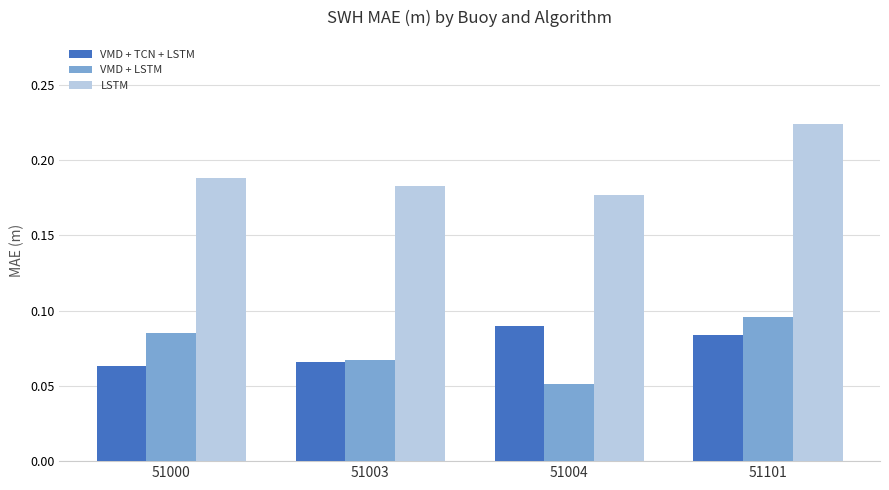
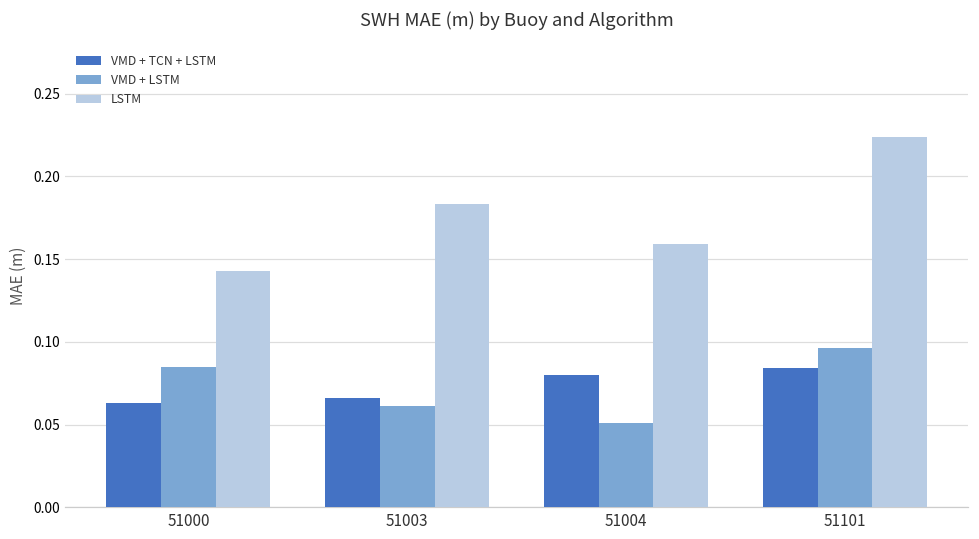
  {
    "VMD + TCN + LSTM": {
      "51000": 0.063,
      "51003": 0.066,
-     "51004": 0.09,
+     "51004": 0.08,
      "51101": 0.084
    },
    "VMD + LSTM": {
      "51000": 0.085,
-     "51003": 0.067,
+     "51003": 0.061,
      "51004": 0.051,
      "51101": 0.096
    },
    "LSTM": {
-     "51000": 0.188,
+     "51000": 0.143,
      "51003": 0.183,
-     "51004": 0.177,
+     "51004": 0.159,
      "51101": 0.224
    }
  }
